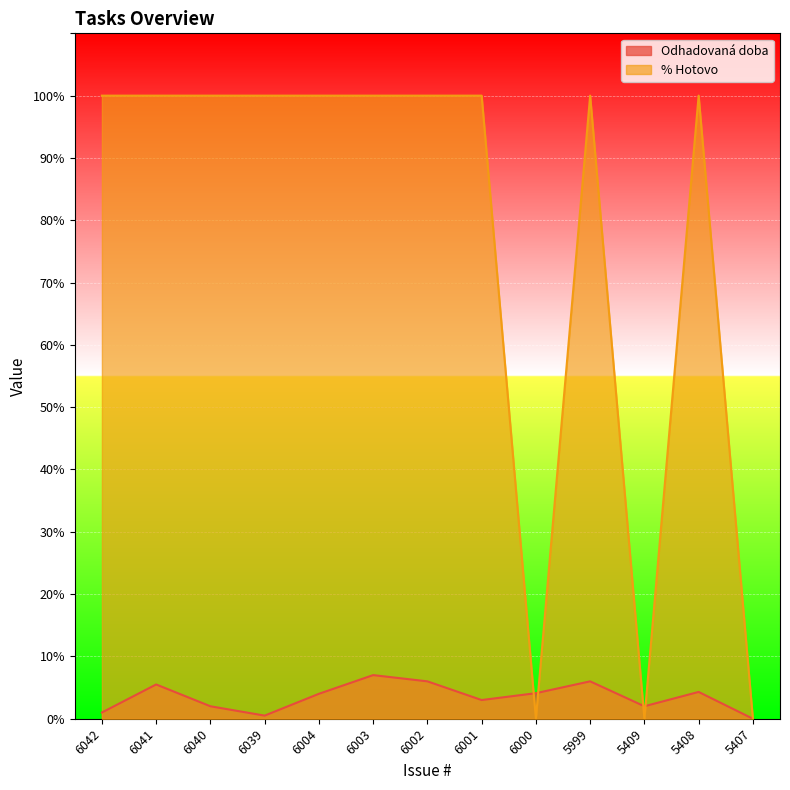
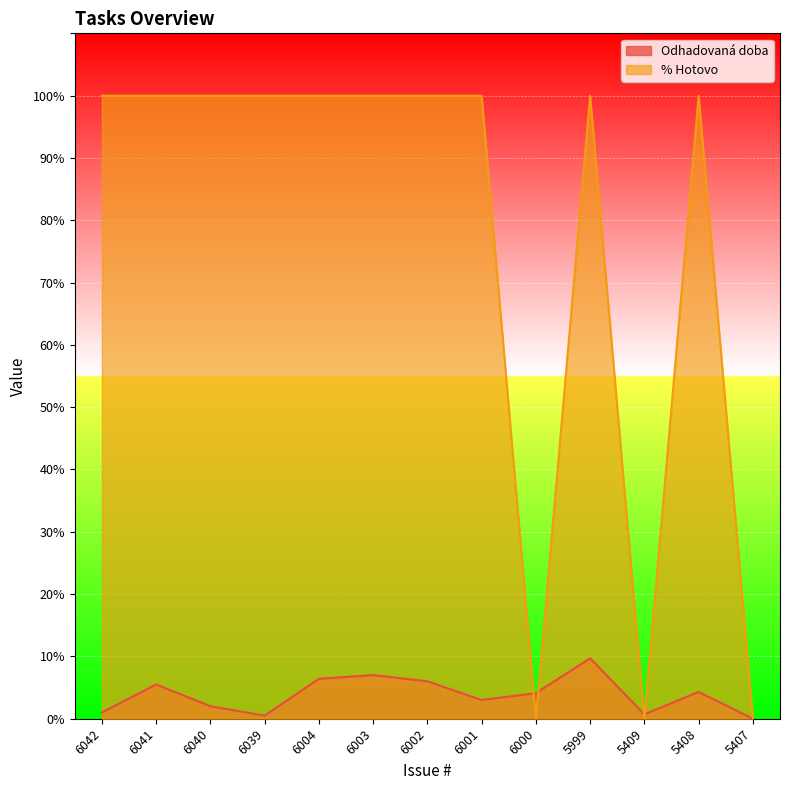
  {
    "Odhadovaná doba": {
      "6042": "1%",
      "6041": "6%",
      "6040": "2%",
      "6039": "1%",
-     "6004": "4%",
+     "6004": "6%",
      "6003": "7%",
      "6002": "6%",
      "6001": "3%",
      "6000": "4%",
-     "5999": "6%",
-     "5409": "2%",
+     "5999": "10%",
+     "5409": "1%",
      "5408": "4%"
    },
    "% Hotovo": {
      "6042": "100%",
      "6041": "100%",
      "6040": "100%",
      "6039": "100%",
      "6004": "100%",
      "6003": "100%",
      "6002": "100%",
      "6001": "100%",
      "6000": "0%",
      "5999": "100%",
      "5409": "0%",
      "5408": "100%"
    }
  }
